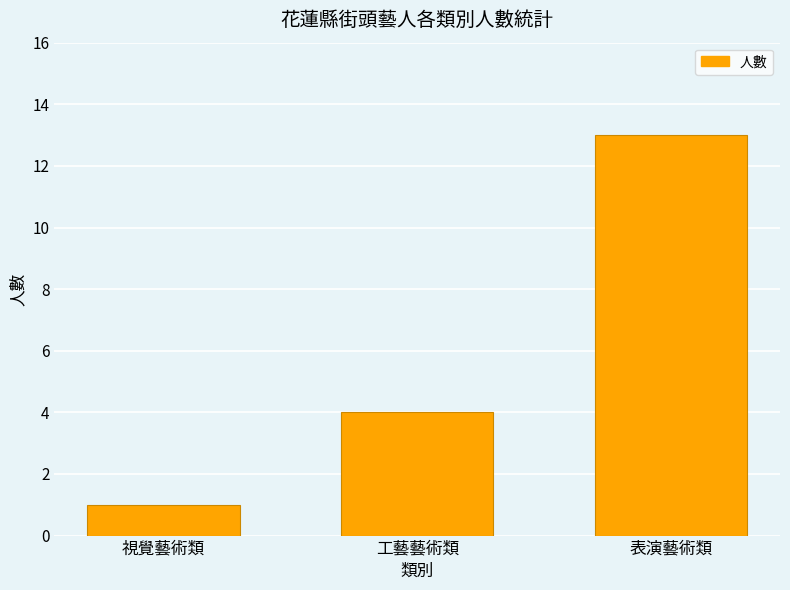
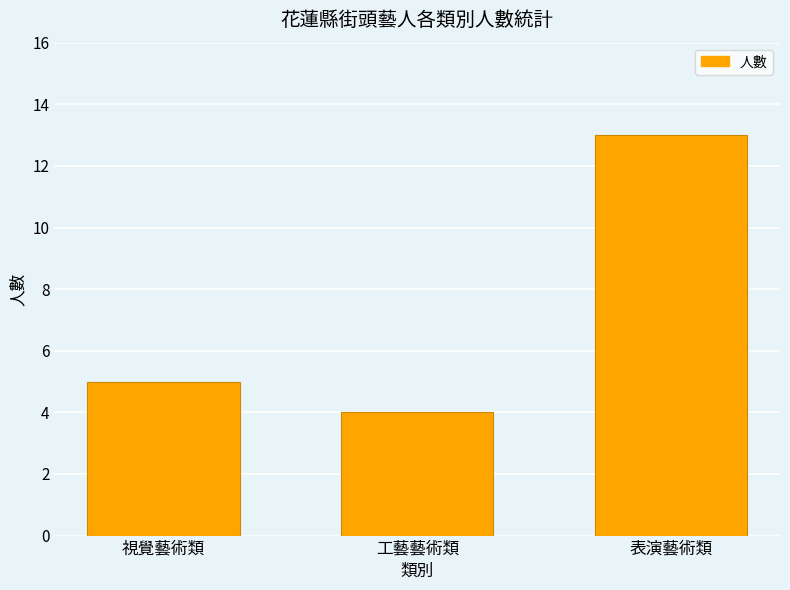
  {
-   "視覺藝術類": 1,
+   "視覺藝術類": 5,
    "工藝藝術類": 4,
    "表演藝術類": 13
  }
